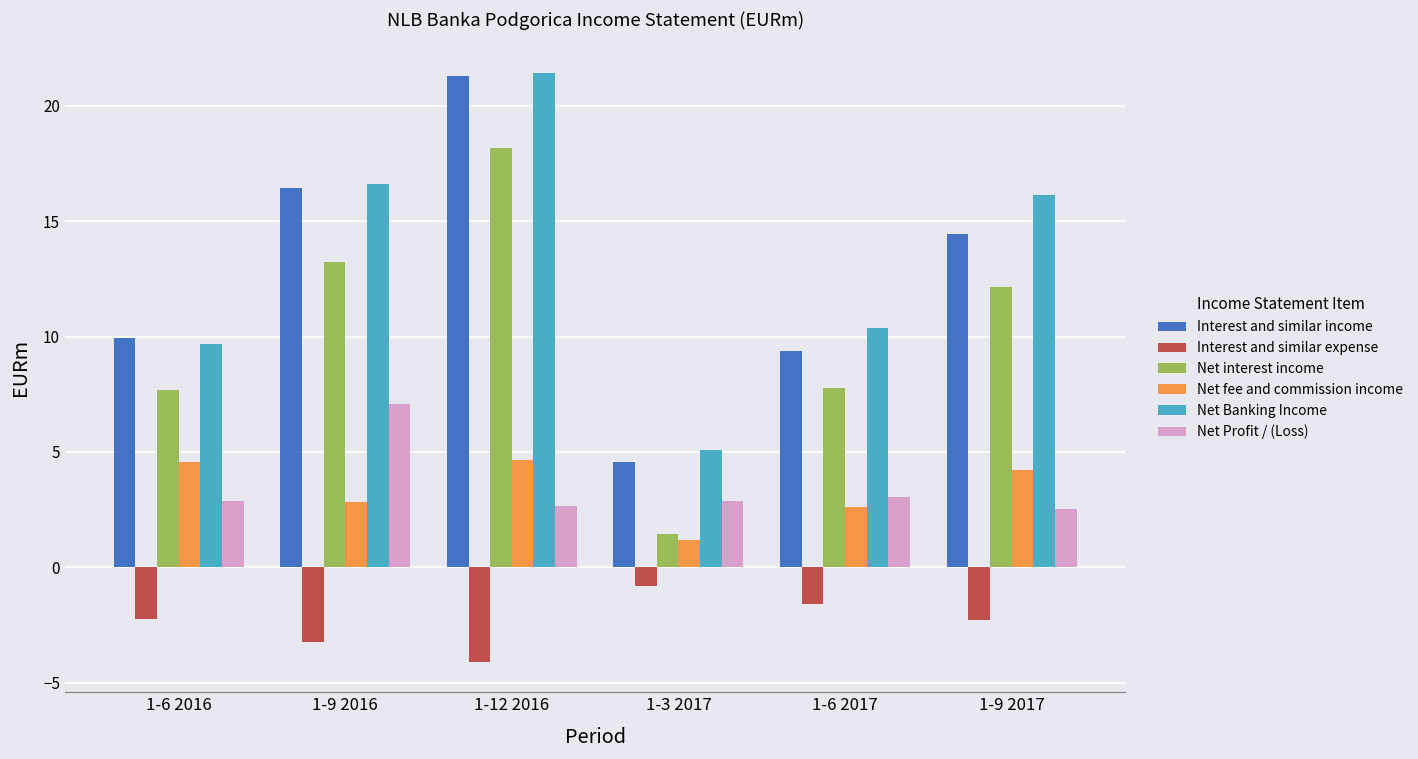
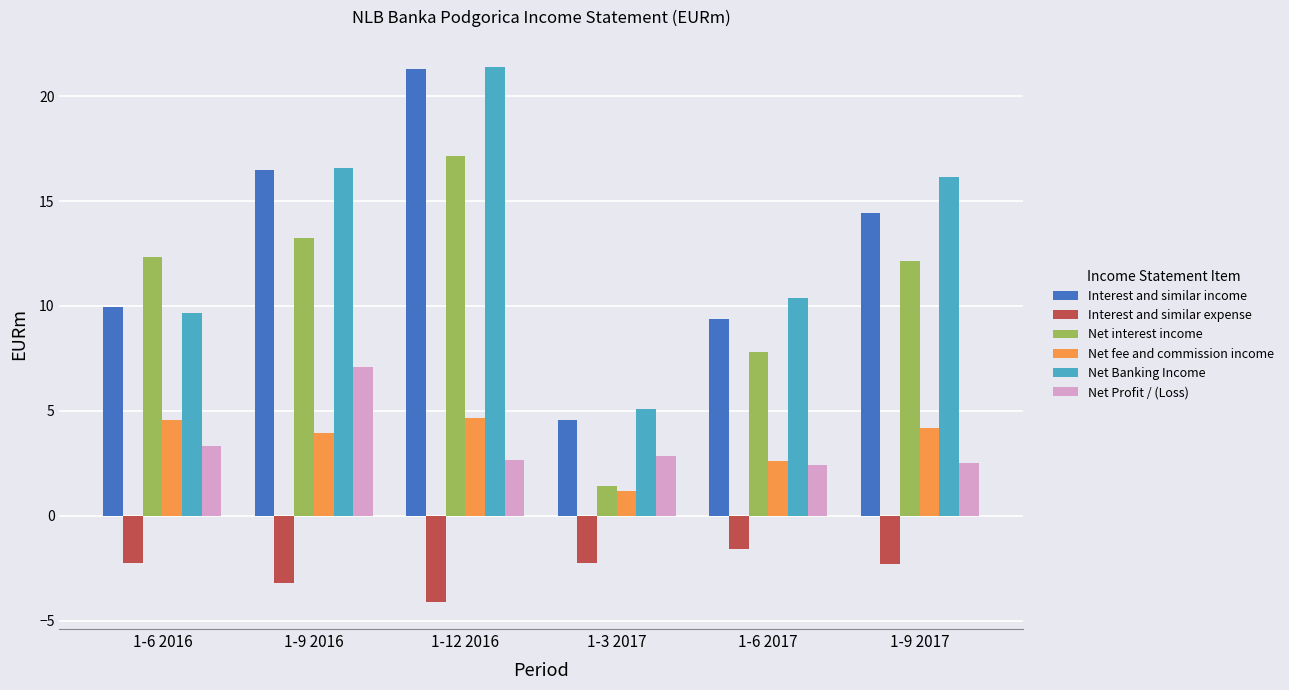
  {
    "Interest and similar expense": {
      "1-6 2016": -2.2,
      "1-9 2016": -3.2,
      "1-12 2016": -4.1,
-     "1-3 2017": -0.8,
+     "1-3 2017": -2.3,
      "1-6 2017": -1.6,
      "1-9 2017": -2.3
    },
    "Net interest income": {
-     "1-6 2016": 7.7,
+     "1-6 2016": 12.4,
      "1-9 2016": 13.2,
-     "1-12 2016": 18.2,
+     "1-12 2016": 17.2,
      "1-3 2017": 1.4,
      "1-6 2017": 7.8,
      "1-9 2017": 12.2
    },
    "Net fee and commission income": {
      "1-6 2016": 4.6,
-     "1-9 2016": 2.8,
+     "1-9 2016": 3.9,
      "1-12 2016": 4.6,
      "1-3 2017": 1.2,
      "1-6 2017": 2.6,
      "1-9 2017": 4.2
    },
    "Net Profit / (Loss)": {
-     "1-6 2016": 2.9,
+     "1-6 2016": 3.3,
      "1-9 2016": 7.1,
      "1-12 2016": 2.7,
      "1-3 2017": 2.9,
-     "1-6 2017": 3.1,
+     "1-6 2017": 2.4,
      "1-9 2017": 2.5
    }
  }
